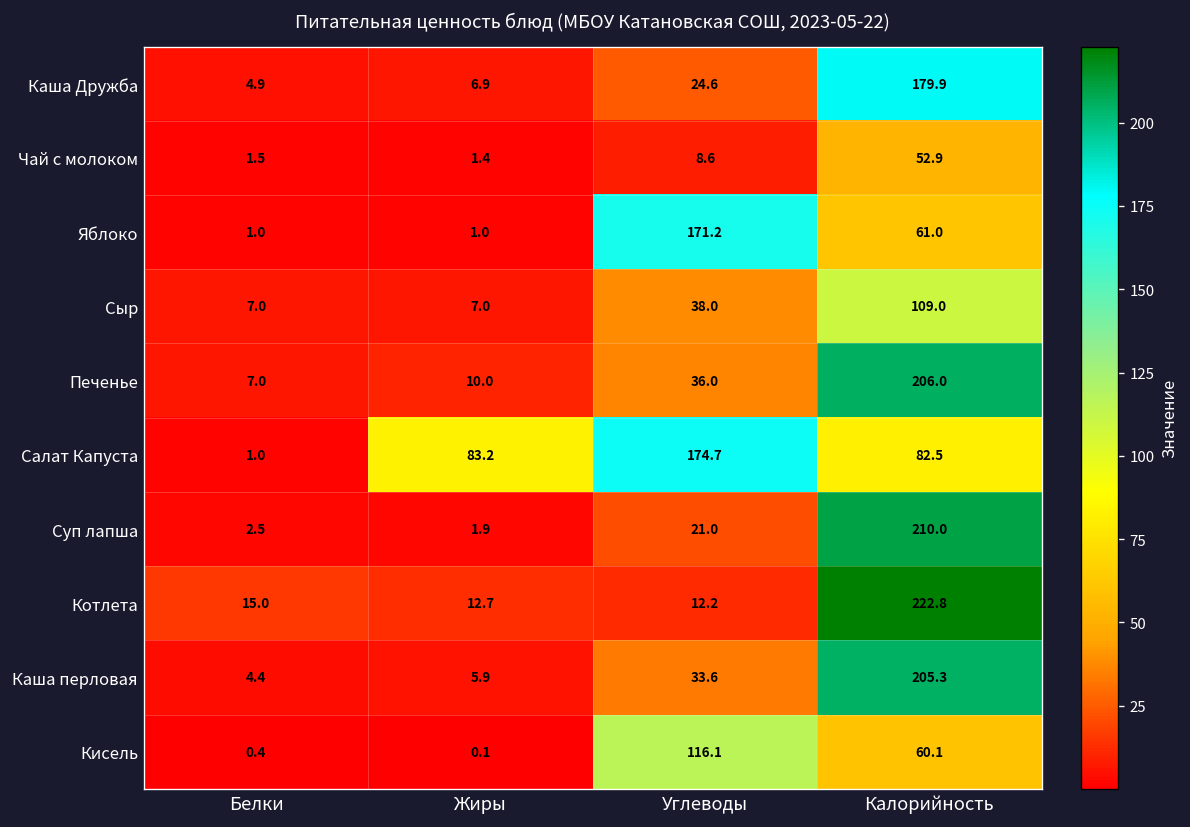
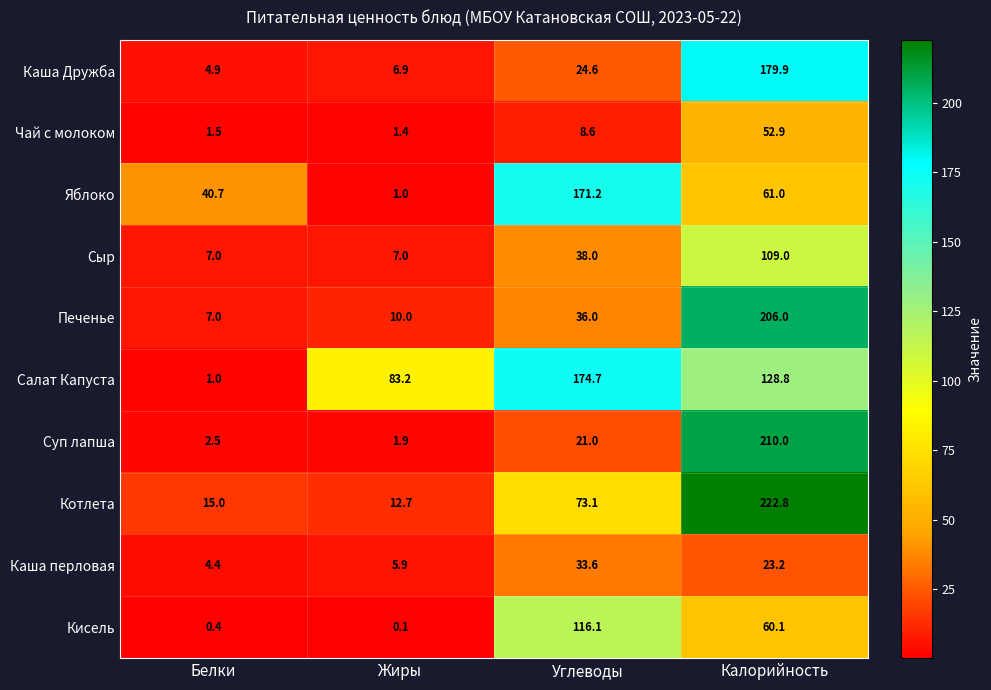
  {
    "Каша Дружба": {
      "Белки": 4.9,
      "Жиры": 6.9,
      "Углеводы": 24.6,
      "Калорийность": 179.9
    },
    "Чай с молоком": {
      "Белки": 1.5,
      "Жиры": 1.4,
      "Углеводы": 8.6,
      "Калорийность": 52.9
    },
    "Яблоко": {
-     "Белки": 1.0,
+     "Белки": 40.7,
      "Жиры": 1.0,
      "Углеводы": 171.2,
      "Калорийность": 61.0
    },
    "Сыр": {
      "Белки": 7.0,
      "Жиры": 7.0,
      "Углеводы": 38.0,
      "Калорийность": 109.0
    },
    "Печенье": {
      "Белки": 7.0,
      "Жиры": 10.0,
      "Углеводы": 36.0,
      "Калорийность": 206.0
    },
    "Салат Капуста": {
      "Белки": 1.0,
      "Жиры": 83.2,
      "Углеводы": 174.7,
-     "Калорийность": 82.5
+     "Калорийность": 128.8
    },
    "Суп лапша": {
      "Белки": 2.5,
      "Жиры": 1.9,
      "Углеводы": 21.0,
      "Калорийность": 210.0
    },
    "Котлета": {
      "Белки": 15.0,
      "Жиры": 12.7,
-     "Углеводы": 12.2,
+     "Углеводы": 73.1,
      "Калорийность": 222.8
    },
    "Каша перловая": {
      "Белки": 4.4,
      "Жиры": 5.9,
      "Углеводы": 33.6,
-     "Калорийность": 205.3
+     "Калорийность": 23.2
    },
    "Кисель": {
      "Белки": 0.4,
      "Жиры": 0.1,
      "Углеводы": 116.1,
      "Калорийность": 60.1
    }
  }
